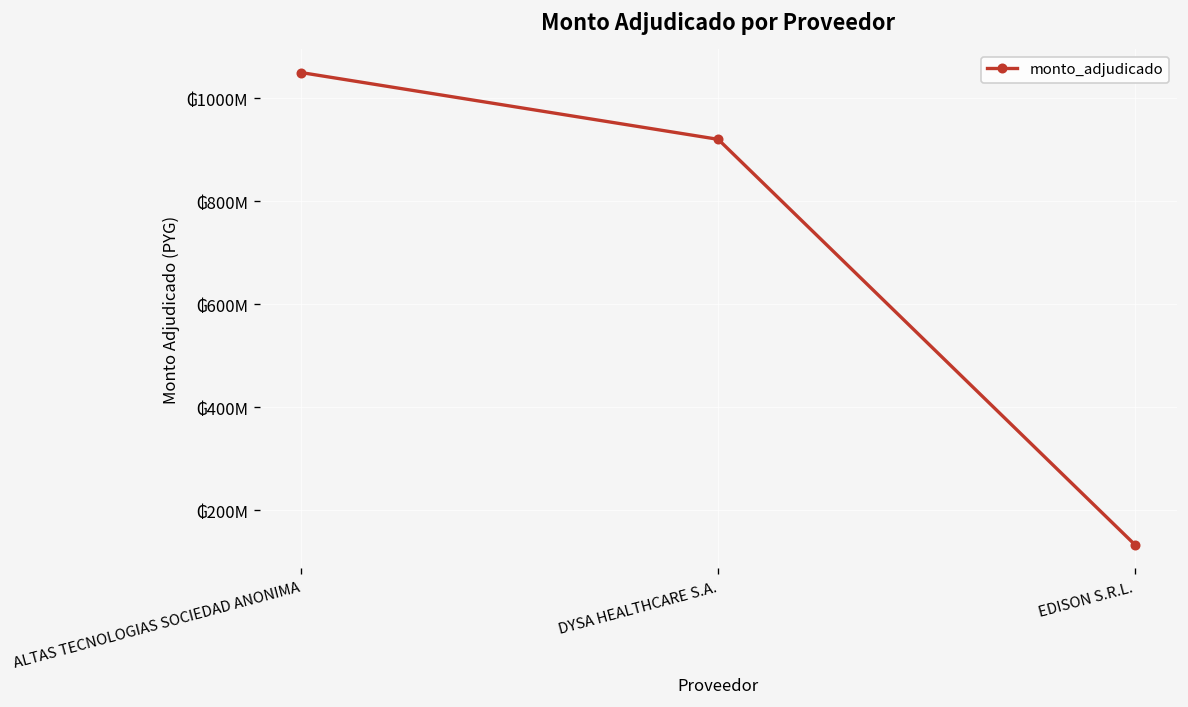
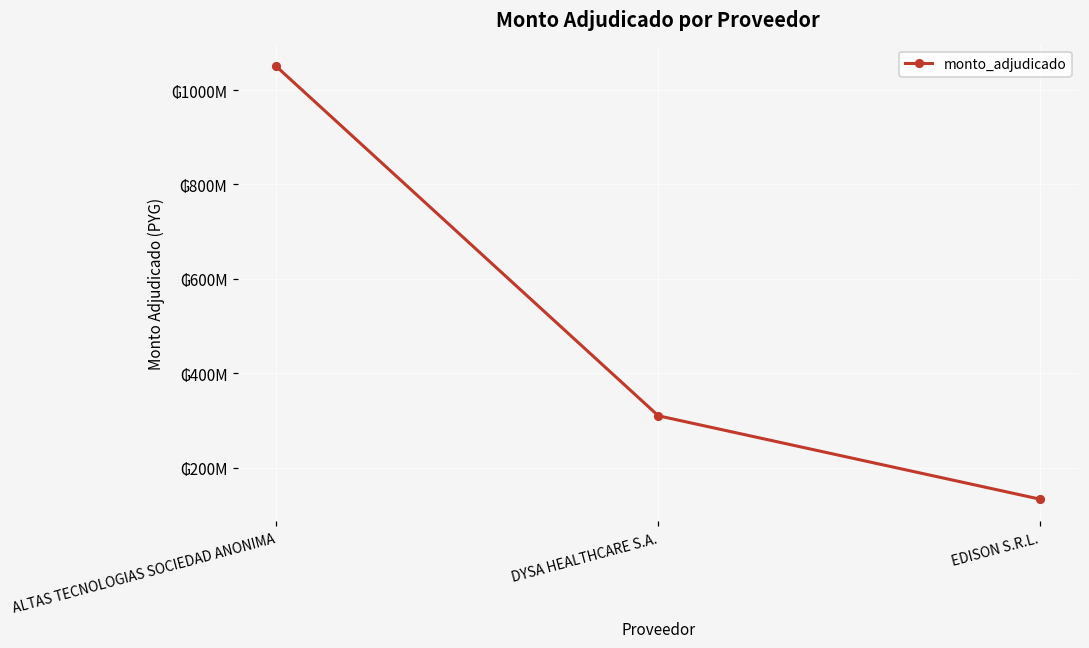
  {
    "ALTAS TECNOLOGIAS SOCIEDAD ANONIMA": "₲1050000000",
-   "DYSA HEALTHCARE S.A.": "₲920000000",
+   "DYSA HEALTHCARE S.A.": "₲310000000",
    "EDISON S.R.L.": "₲130000000"
  }
